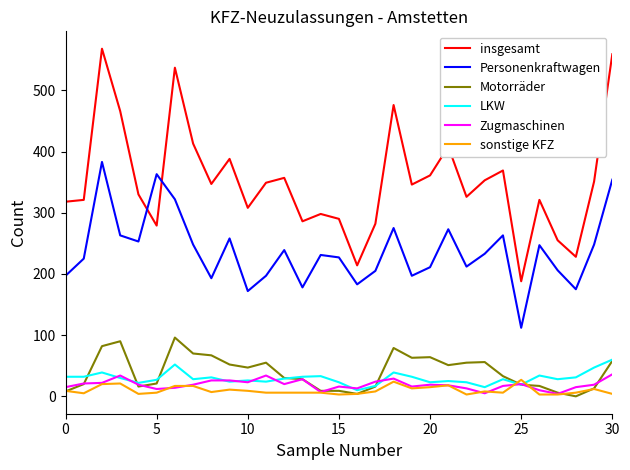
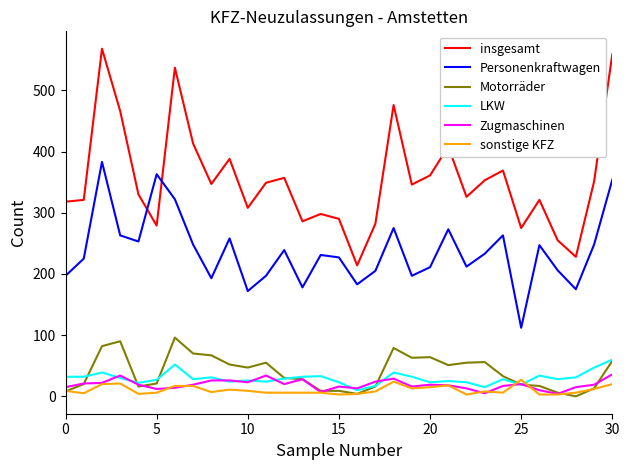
  {
    "insgesamt": {
      "0": 320,
      "5": 280,
      "10": 310,
      "15": 290,
      "20": 360,
-     "25": 190,
+     "25": 280,
      "30": 560
    },
    "Personenkraftwagen": {
      "0": 200,
      "5": 360,
      "10": 170,
      "15": 230,
      "20": 210,
      "25": 110,
      "30": 350
    },
    "Motorräder": {
      "5": 20,
      "10": 50,
      "15": 10,
      "20": 60
    },
    "LKW": {
      "0": 30,
      "5": 30,
      "15": 20
    },
    "Zugmaschinen": {
      "0": 20,
      "5": 10,
      "15": 20,
      "30": 40
    },
    "sonstige KFZ": {
      "5": 10,
      "10": 10,
      "15": 0,
      "25": 30,
-     "30": 0
+     "30": 20
    }
  }
